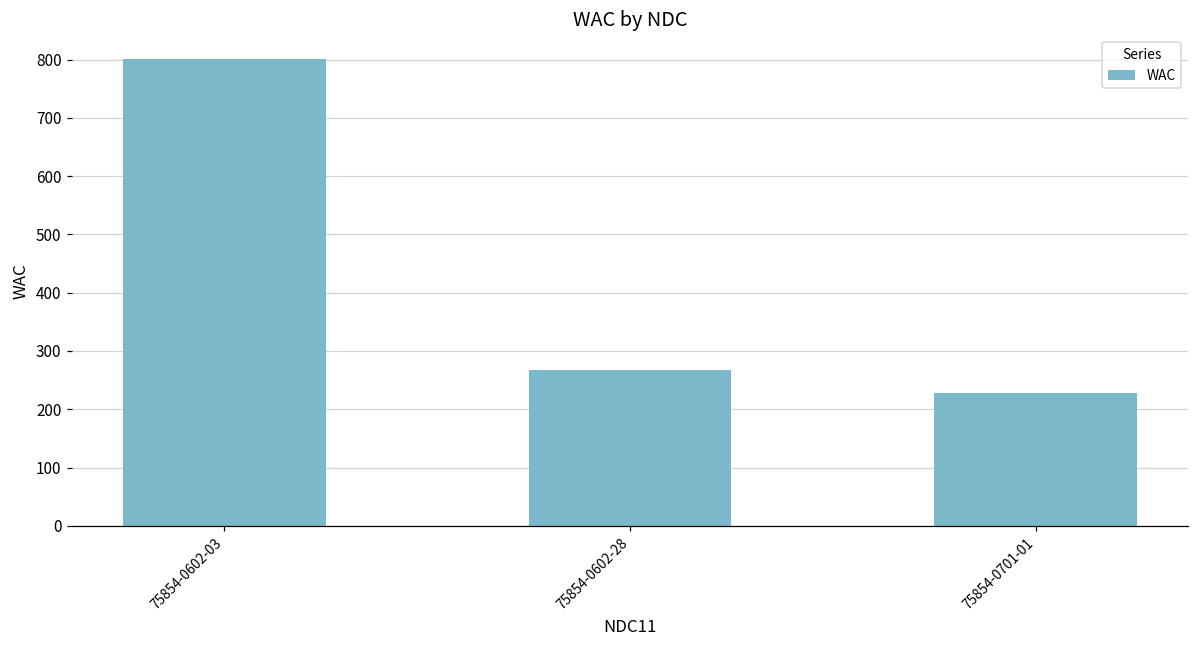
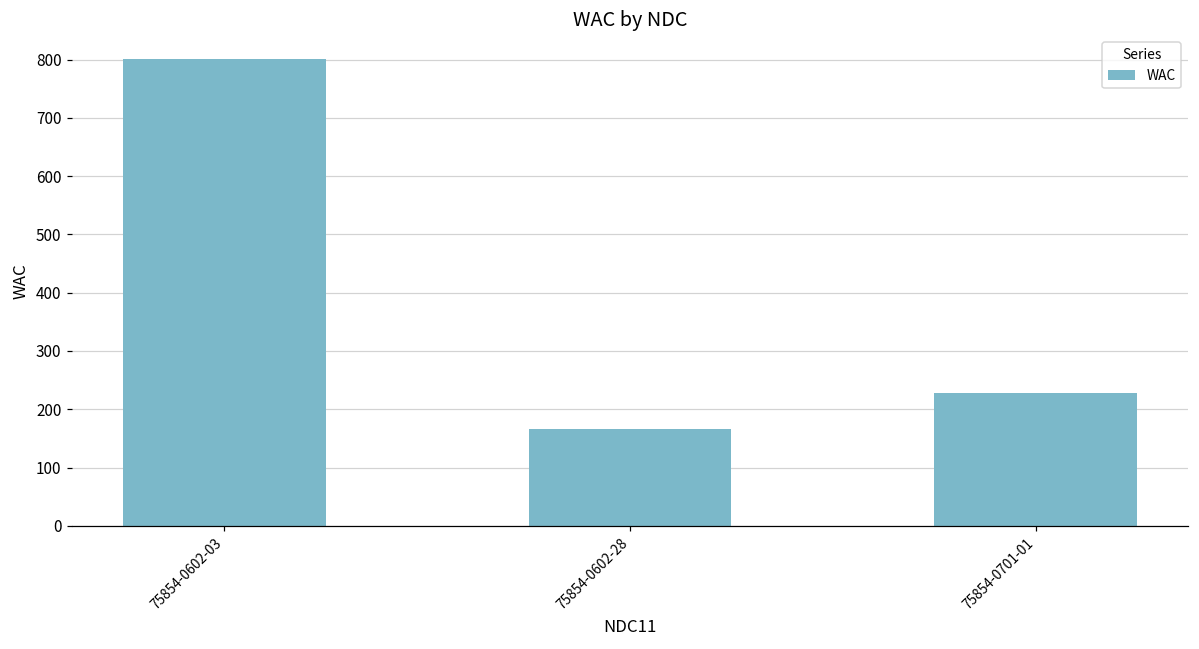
  {
    "75854-0602-03": 800,
-   "75854-0602-28": 270,
+   "75854-0602-28": 170,
    "75854-0701-01": 230
  }
